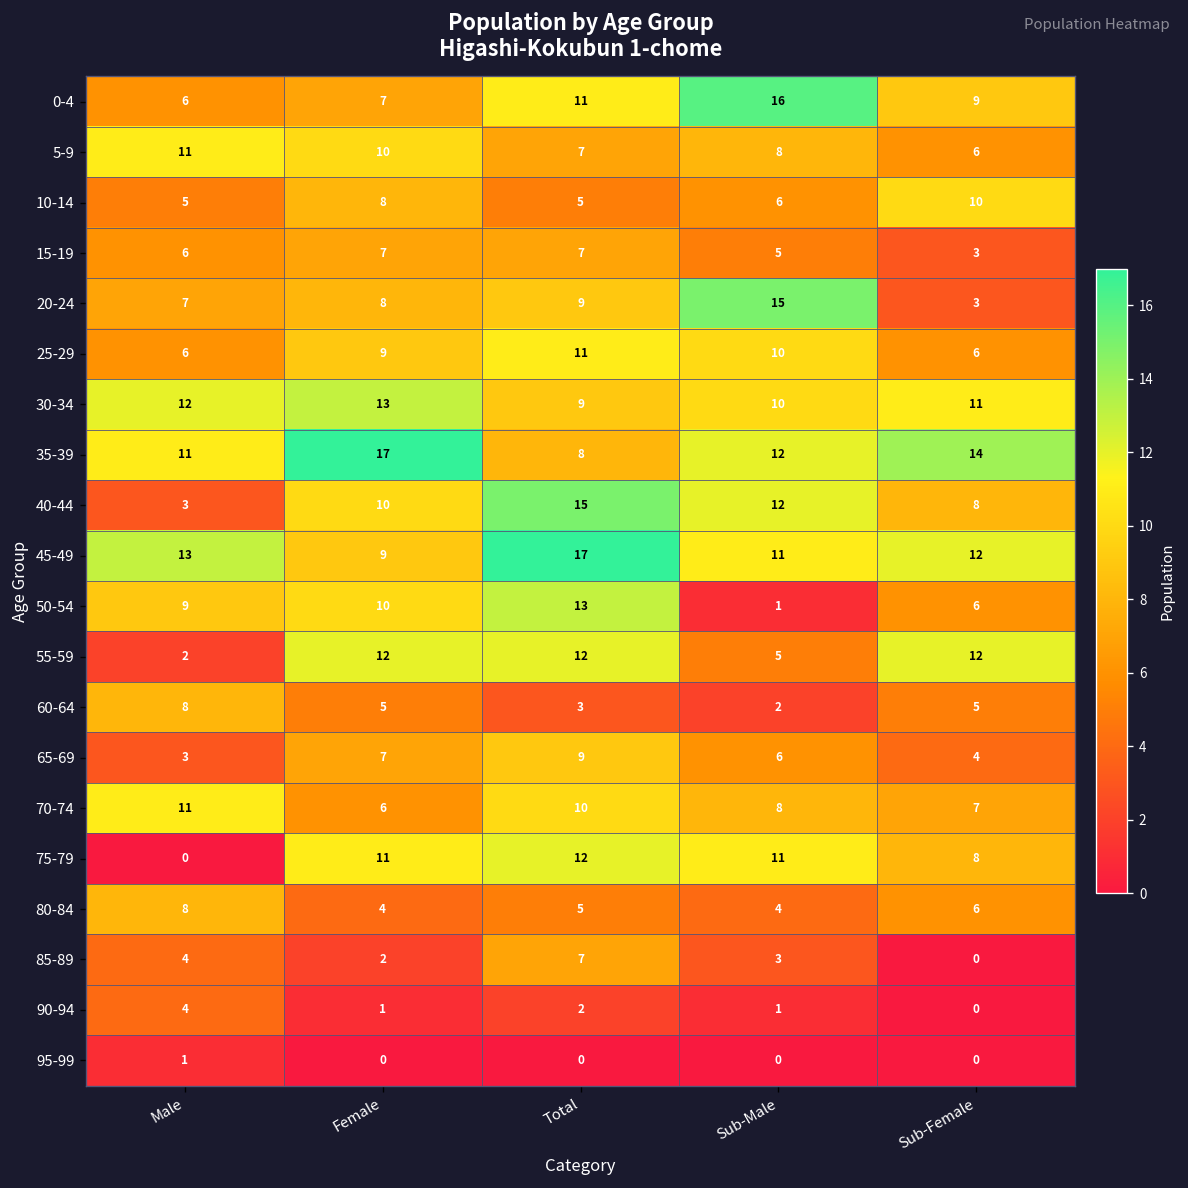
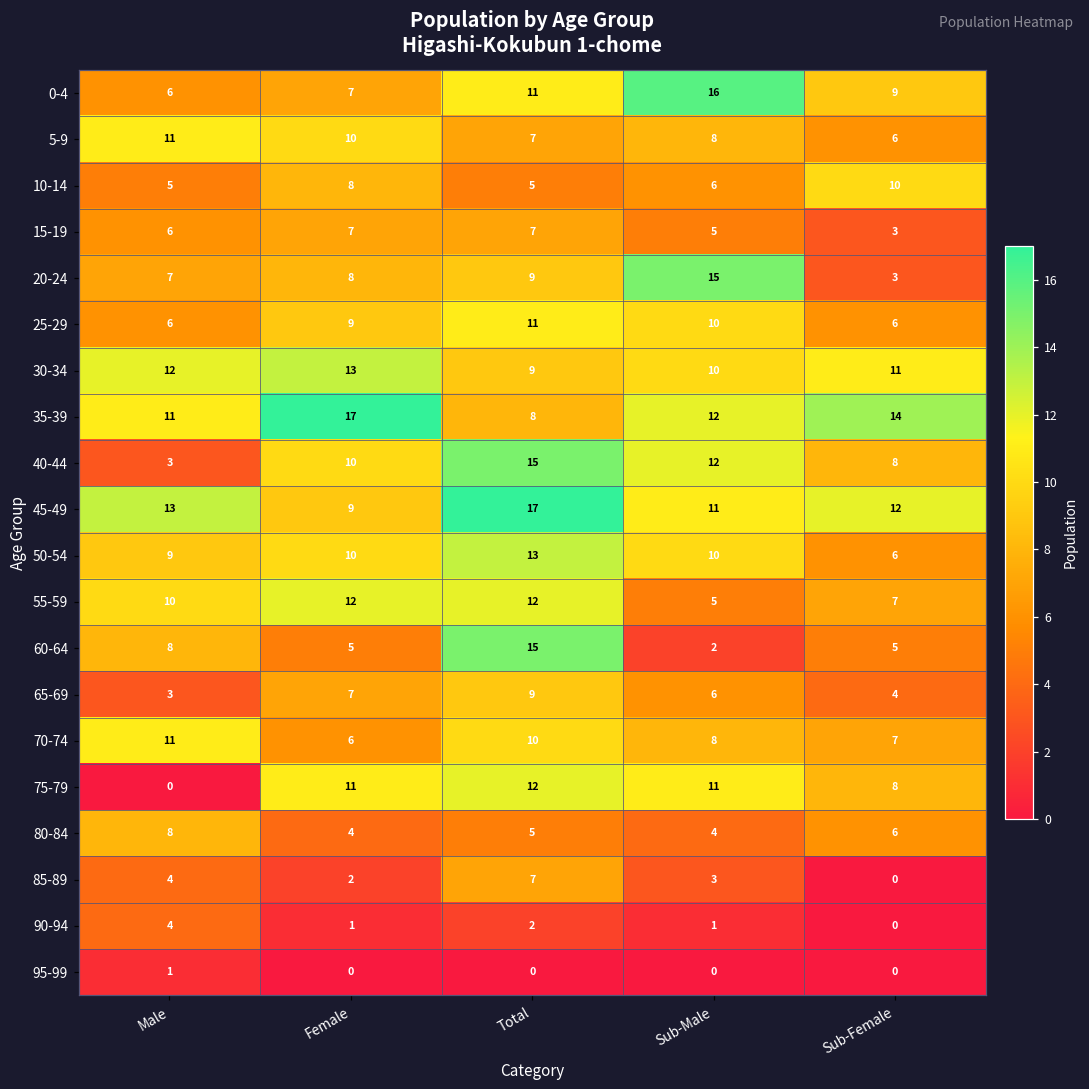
  {
    "0-4": {
      "Male": 6,
      "Female": 7,
      "Total": 11,
      "Sub-Male": 16,
      "Sub-Female": 9
    },
    "5-9": {
      "Male": 11,
      "Female": 10,
      "Total": 7,
      "Sub-Male": 8,
      "Sub-Female": 6
    },
    "10-14": {
      "Male": 5,
      "Female": 8,
      "Total": 5,
      "Sub-Male": 6,
      "Sub-Female": 10
    },
    "15-19": {
      "Male": 6,
      "Female": 7,
      "Total": 7,
      "Sub-Male": 5,
      "Sub-Female": 3
    },
    "20-24": {
      "Male": 7,
      "Female": 8,
      "Total": 9,
      "Sub-Male": 15,
      "Sub-Female": 3
    },
    "25-29": {
      "Male": 6,
      "Female": 9,
      "Total": 11,
      "Sub-Male": 10,
      "Sub-Female": 6
    },
    "30-34": {
      "Male": 12,
      "Female": 13,
      "Total": 9,
      "Sub-Male": 10,
      "Sub-Female": 11
    },
    "35-39": {
      "Male": 11,
      "Female": 17,
      "Total": 8,
      "Sub-Male": 12,
      "Sub-Female": 14
    },
    "40-44": {
      "Male": 3,
      "Female": 10,
      "Total": 15,
      "Sub-Male": 12,
      "Sub-Female": 8
    },
    "45-49": {
      "Male": 13,
      "Female": 9,
      "Total": 17,
      "Sub-Male": 11,
      "Sub-Female": 12
    },
    "50-54": {
      "Male": 9,
      "Female": 10,
      "Total": 13,
-     "Sub-Male": 1,
+     "Sub-Male": 10,
      "Sub-Female": 6
    },
    "55-59": {
-     "Male": 2,
+     "Male": 10,
      "Female": 12,
      "Total": 12,
      "Sub-Male": 5,
-     "Sub-Female": 12
+     "Sub-Female": 7
    },
    "60-64": {
      "Male": 8,
      "Female": 5,
-     "Total": 3,
+     "Total": 15,
      "Sub-Male": 2,
      "Sub-Female": 5
    },
    "65-69": {
      "Male": 3,
      "Female": 7,
      "Total": 9,
      "Sub-Male": 6,
      "Sub-Female": 4
    },
    "70-74": {
      "Male": 11,
      "Female": 6,
      "Total": 10,
      "Sub-Male": 8,
      "Sub-Female": 7
    },
    "75-79": {
      "Male": 0,
      "Female": 11,
      "Total": 12,
      "Sub-Male": 11,
      "Sub-Female": 8
    },
    "80-84": {
      "Male": 8,
      "Female": 4,
      "Total": 5,
      "Sub-Male": 4,
      "Sub-Female": 6
    },
    "85-89": {
      "Male": 4,
      "Female": 2,
      "Total": 7,
      "Sub-Male": 3,
      "Sub-Female": 0
    },
    "90-94": {
      "Male": 4,
      "Female": 1,
      "Total": 2,
      "Sub-Male": 1,
      "Sub-Female": 0
    },
    "95-99": {
      "Male": 1,
      "Female": 0,
      "Total": 0,
      "Sub-Male": 0,
      "Sub-Female": 0
    }
  }
